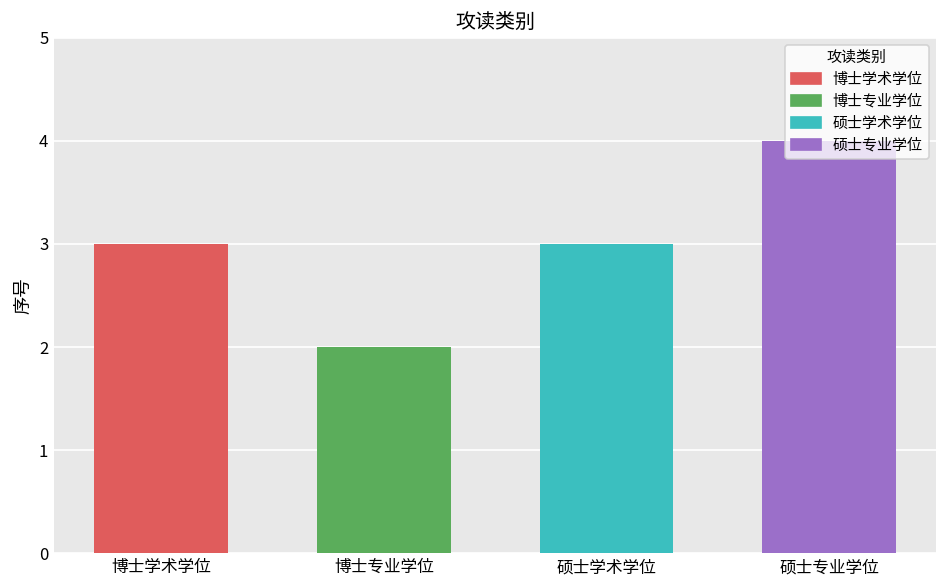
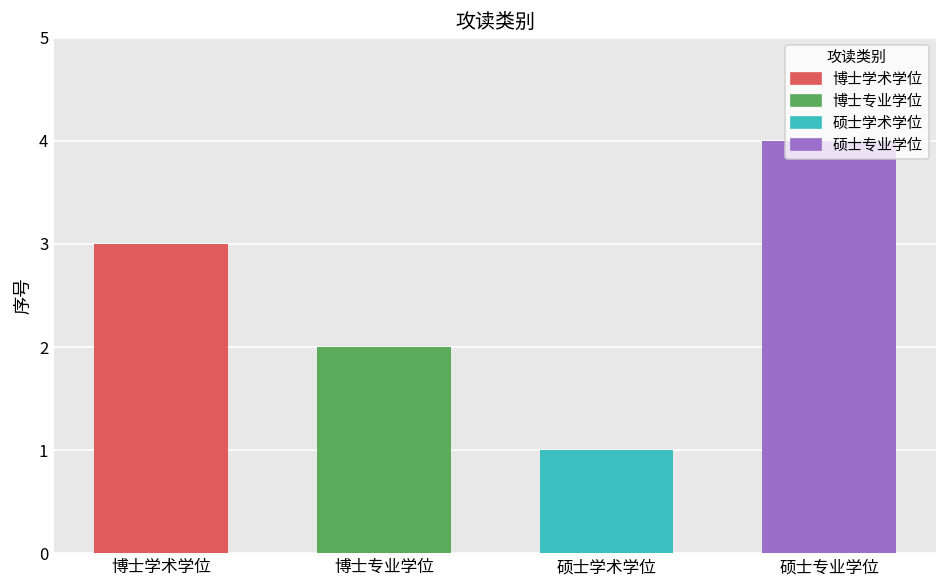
  {
    "博士学术学位": 3,
    "博士专业学位": 2,
-   "硕士学术学位": 3
+   "硕士学术学位": 1
  }
